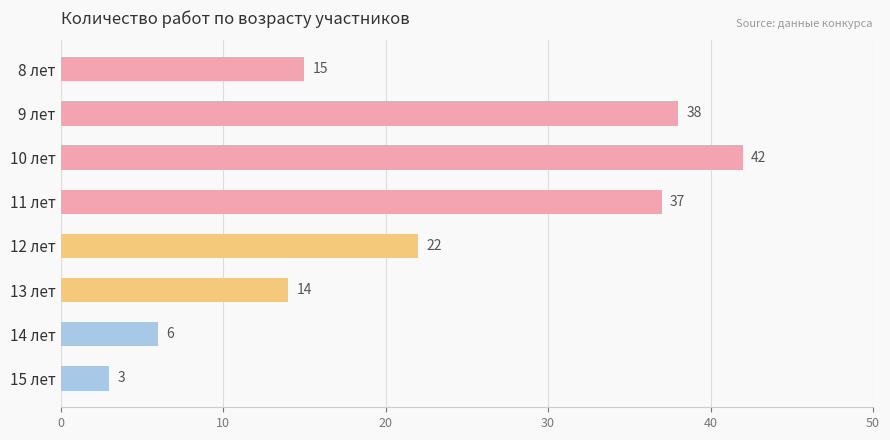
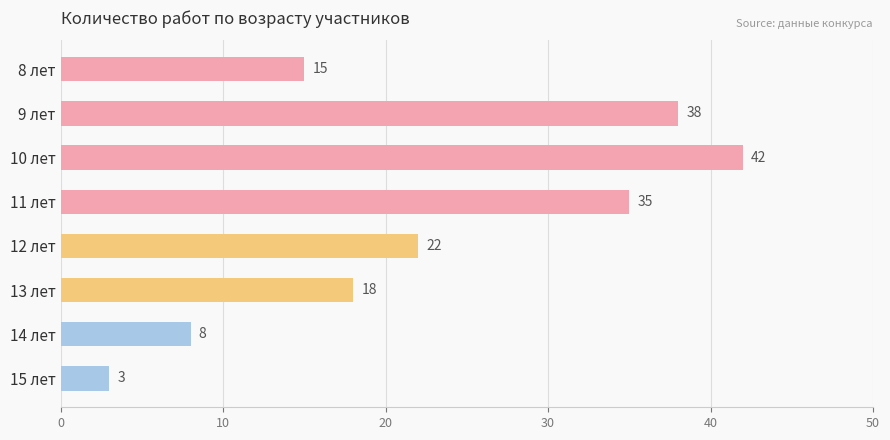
  {
    "8 лет": 15,
    "9 лет": 38,
    "10 лет": 42,
-   "11 лет": 37,
+   "11 лет": 35,
    "12 лет": 22,
-   "13 лет": 14,
-   "14 лет": 6,
+   "13 лет": 18,
+   "14 лет": 8,
    "15 лет": 3
  }
